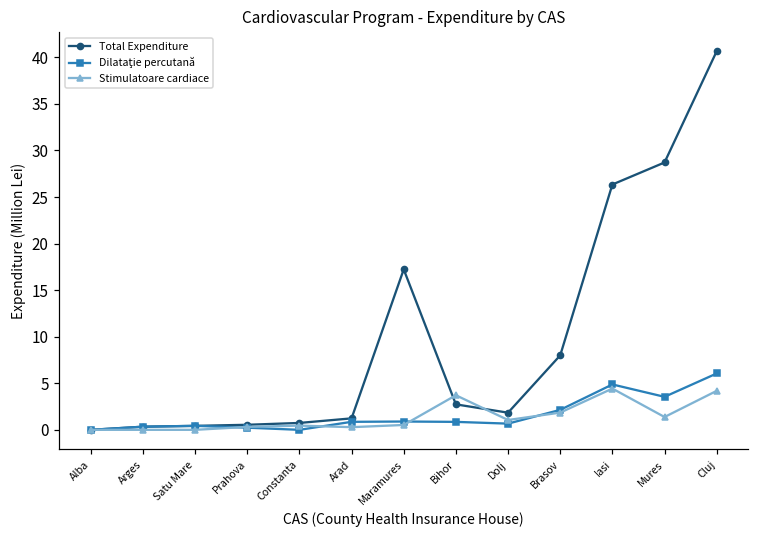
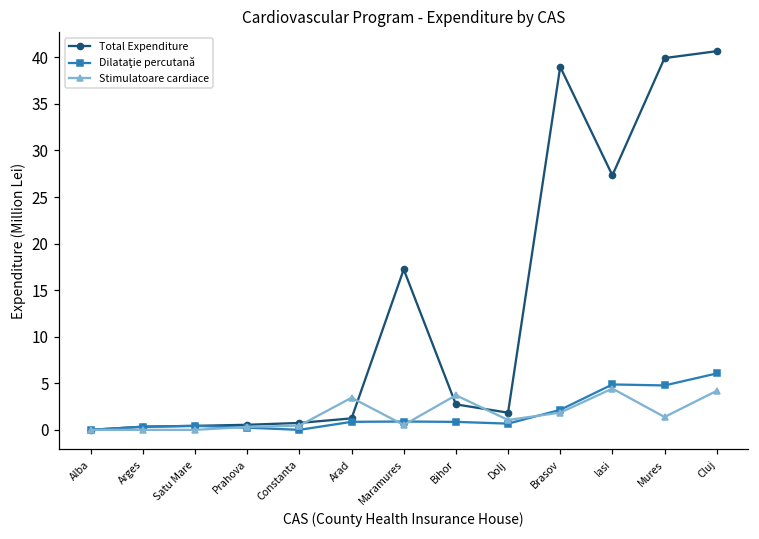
  {
    "Total Expenditure": {
      "Arad": 1,
      "Maramures": 17,
      "Bihor": 3,
      "Dolj": 2,
-     "Brasov": 8,
-     "Iasi": 26,
-     "Mures": 29,
+     "Brasov": 39,
+     "Iasi": 27,
+     "Mures": 40,
      "Cluj": 41
    },
    "Dilataţie percutană": {
      "Constanta": 0,
      "Arad": 1,
      "Maramures": 1,
      "Bihor": 1,
      "Dolj": 1,
      "Iasi": 5,
-     "Mures": 4,
+     "Mures": 5,
      "Cluj": 6
    },
    "Stimulatoare cardiace": {
      "Arges": 0,
      "Satu Mare": 0,
-     "Arad": 0,
+     "Arad": 3,
      "Maramures": 1,
      "Bihor": 4,
      "Dolj": 1,
      "Iasi": 4,
      "Mures": 1,
      "Cluj": 4
    }
  }
